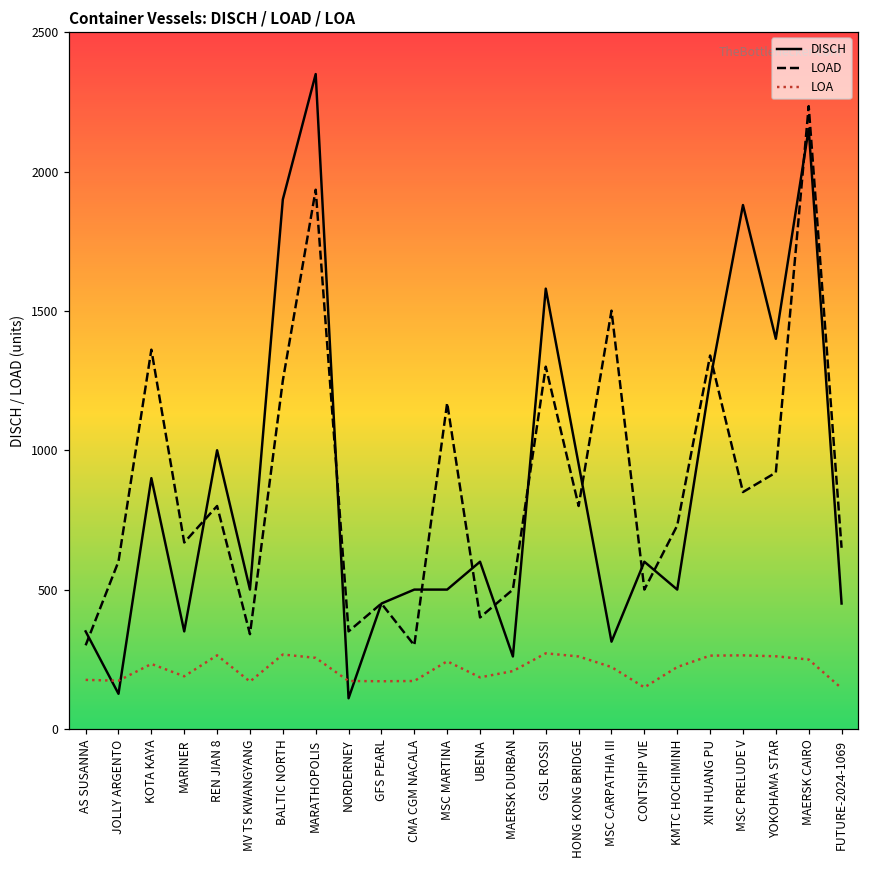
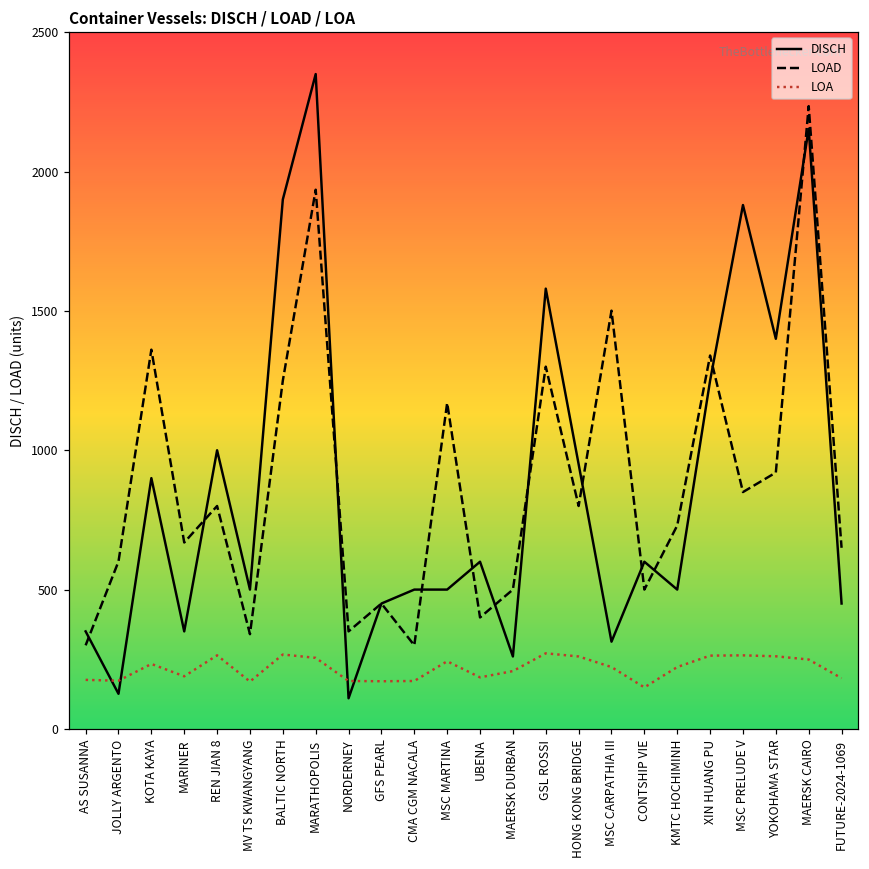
  {
    "LOA": {
      "AS SUSANNA": 180,
      "JOLLY ARGENTO": 170,
      "KOTA KAYA": 230,
      "MARINER": 190,
      "REN JIAN 8": 260,
      "MV TS KWANGYANG": 170,
      "BALTIC NORTH": 270,
      "MARATHOPOLIS": 260,
      "NORDERNEY": 170,
      "GFS PEARL": 170,
      "CMA CGM NACALA": 170,
      "MSC MARTINA": 240,
      "UBENA": 190,
      "MAERSK DURBAN": 210,
      "GSL ROSSI": 270,
      "HONG KONG BRIDGE": 260,
      "MSC CARPATHIA III": 220,
      "CONTSHIP VIE": 150,
      "KMTC HOCHIMINH": 220,
      "XIN HUANG PU": 260,
      "MSC PRELUDE V": 260,
      "YOKOHAMA STAR": 260,
      "MAERSK CAIRO": 250,
-     "FUTURE-2024-1069": 150
+     "FUTURE-2024-1069": 180
    }
  }
